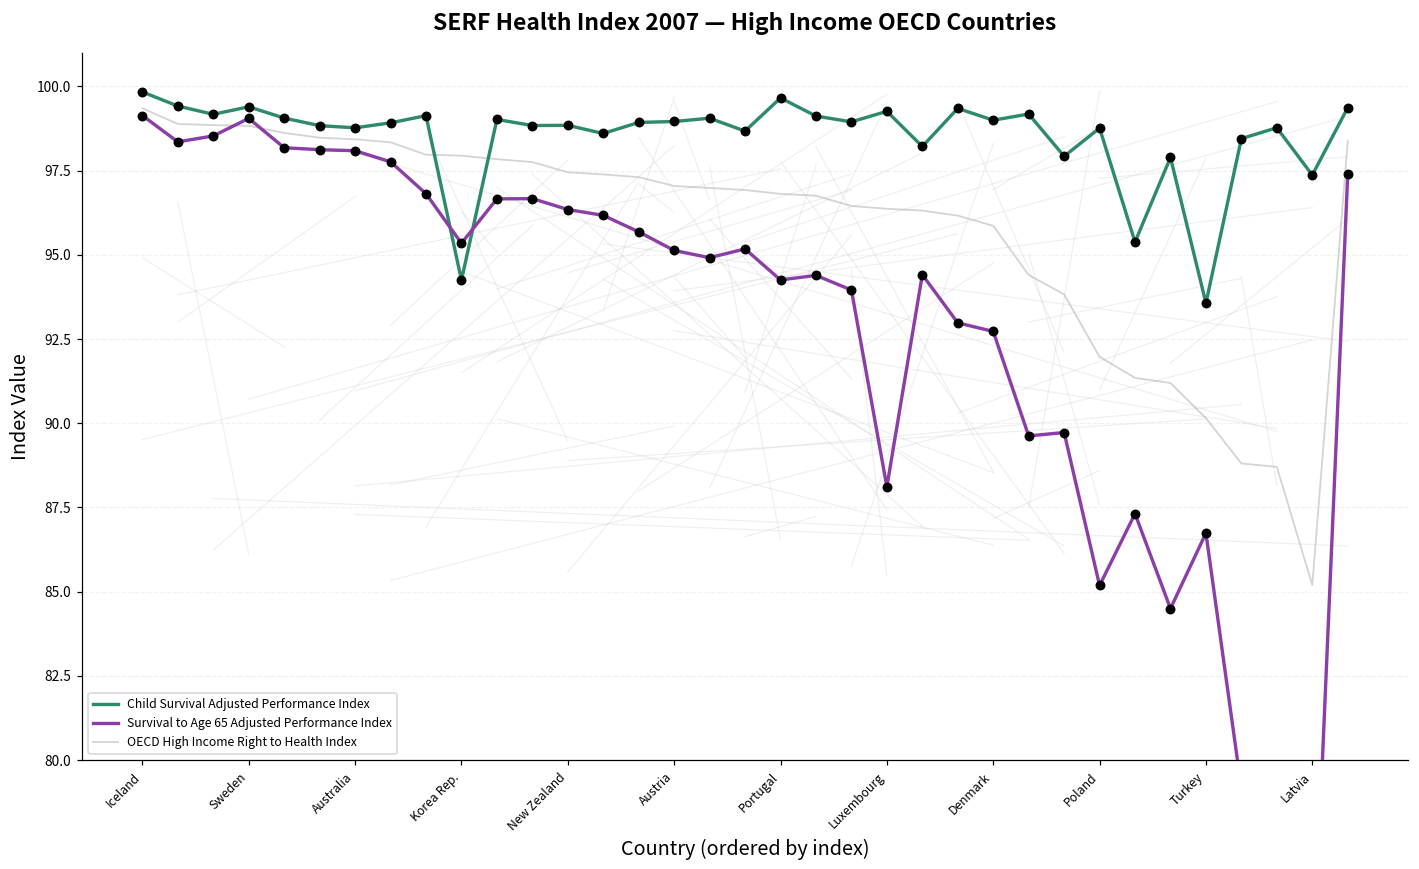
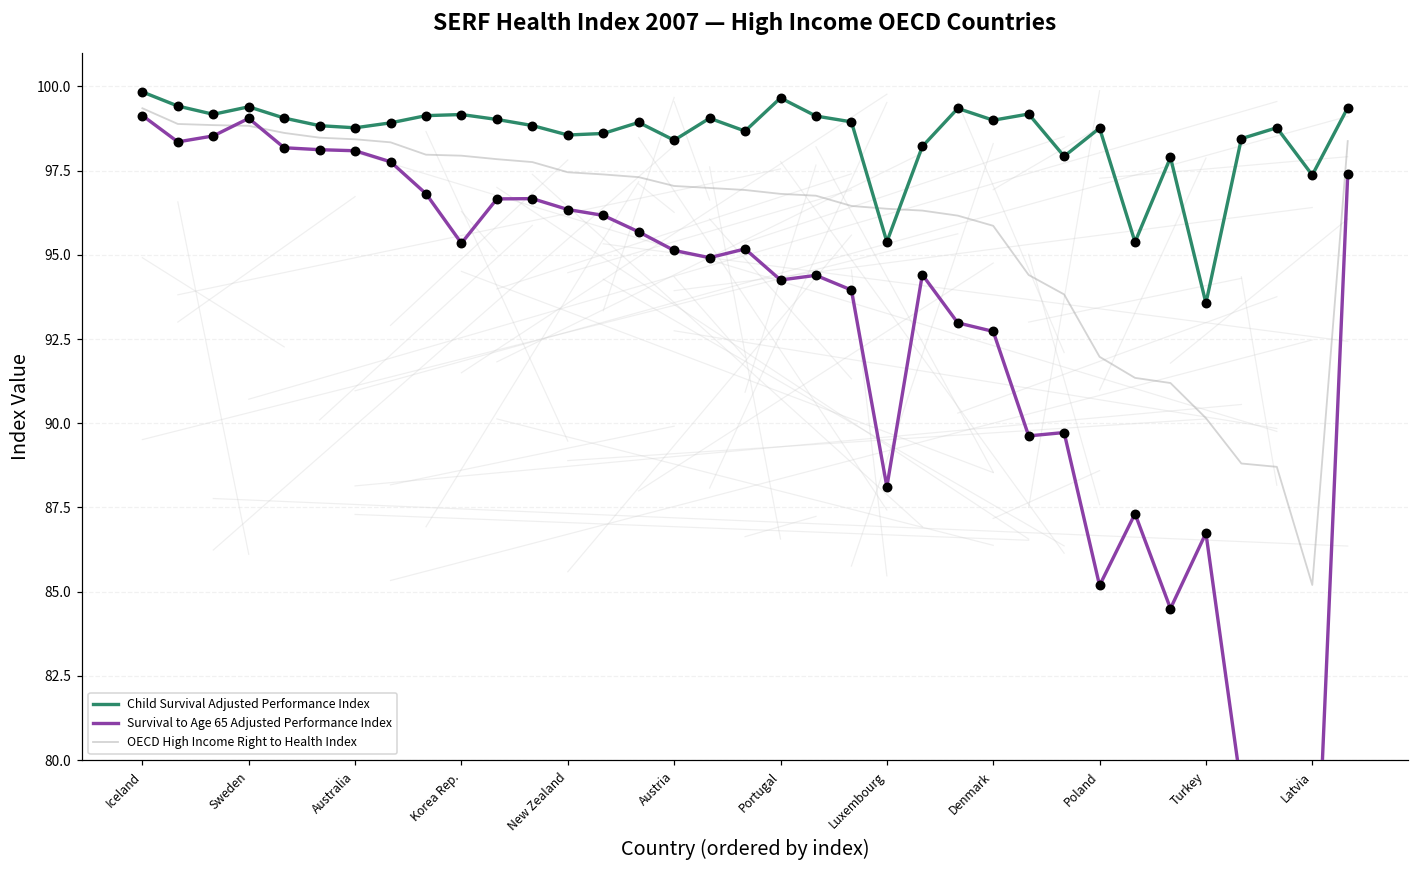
  {
    "Child Survival Adjusted Performance Index": {
      "Iceland": 99.8,
      "Sweden": 99.4,
      "Australia": 98.8,
-     "Korea Rep.": 94.2,
-     "New Zealand": 98.8,
-     "Austria": 99.0,
+     "Korea Rep.": 99.2,
+     "New Zealand": 98.6,
+     "Austria": 98.4,
      "Portugal": 99.7,
-     "Luxembourg": 99.3,
+     "Luxembourg": 95.4,
      "Denmark": 99.0,
      "Turkey": 93.6,
      "Latvia": 97.4
    },
    "Survival to Age 65 Adjusted Performance Index": {
      "Iceland": 99.1,
      "Sweden": 99.0,
      "Korea Rep.": 95.3,
      "New Zealand": 96.3,
      "Austria": 95.1,
      "Portugal": 94.3,
      "Luxembourg": 88.1,
      "Denmark": 92.7,
      "Poland": 85.2,
      "Turkey": 86.7
    }
  }
